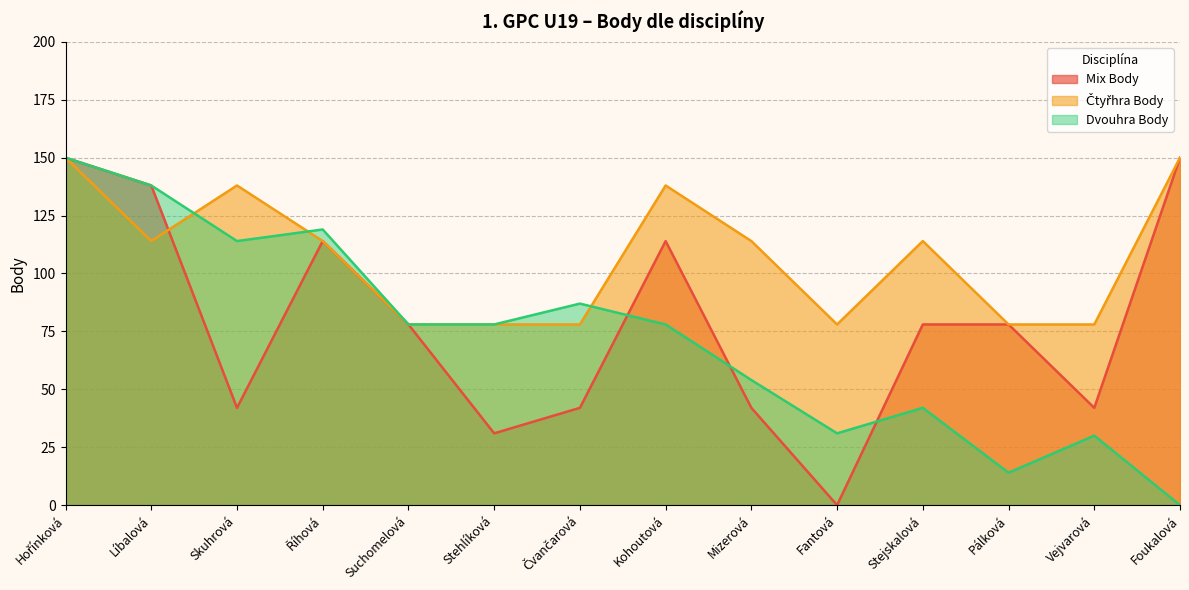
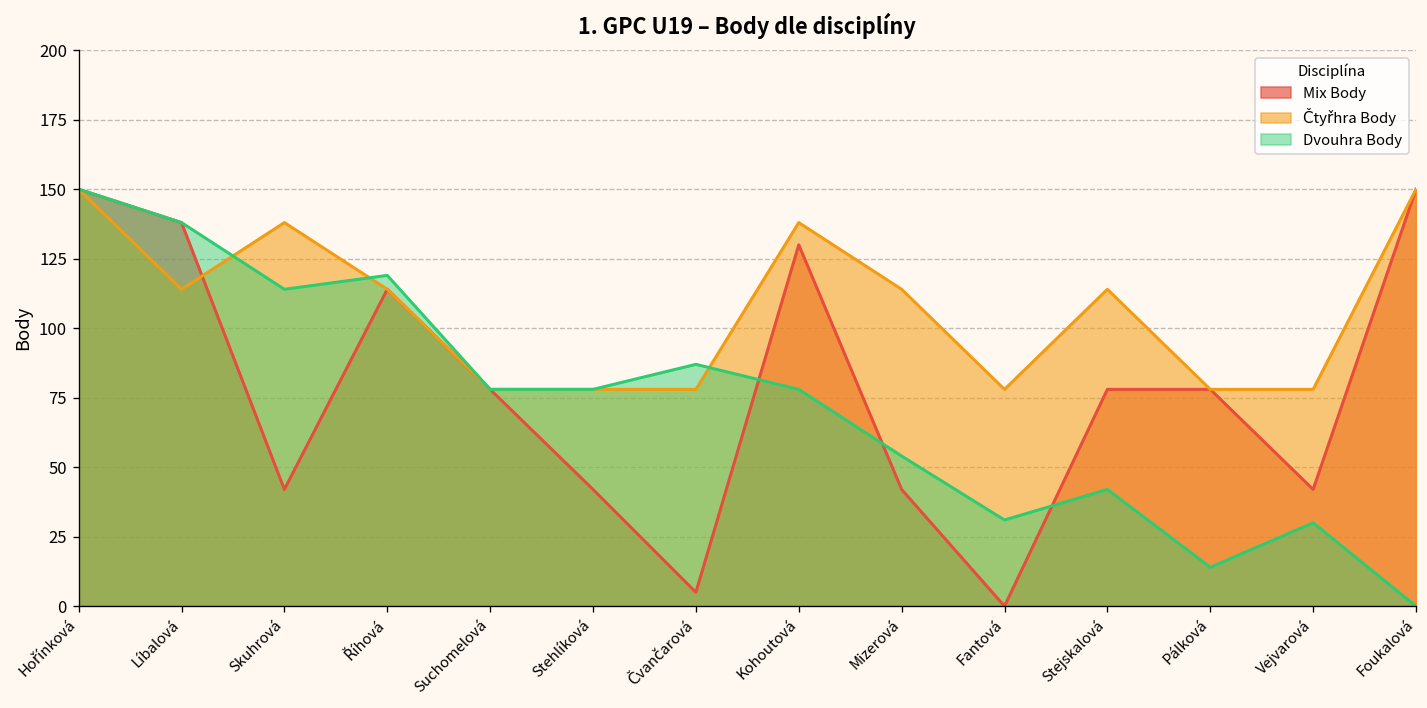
  {
    "Mix Body": {
      "Skuhrová": 42,
-     "Stehlíková": 31,
-     "Čvančarová": 42,
-     "Kohoutová": 114,
+     "Stehlíková": 42,
+     "Čvančarová": 5,
+     "Kohoutová": 130,
      "Mizerová": 42,
      "Fantová": 0,
      "Stejskalová": 78,
      "Vejvarová": 42
    },
    "Čtyřhra Body": {
      "Líbalová": 114,
      "Skuhrová": 138,
      "Čvančarová": 78,
      "Kohoutová": 138,
      "Mizerová": 114,
      "Fantová": 78,
      "Stejskalová": 114,
      "Vejvarová": 78
    },
    "Dvouhra Body": {
      "Skuhrová": 114,
      "Říhová": 119,
      "Čvančarová": 87,
      "Kohoutová": 78,
      "Mizerová": 54,
      "Fantová": 31,
      "Stejskalová": 42,
      "Pálková": 14,
      "Vejvarová": 30,
      "Foukalová": 0
    }
  }
